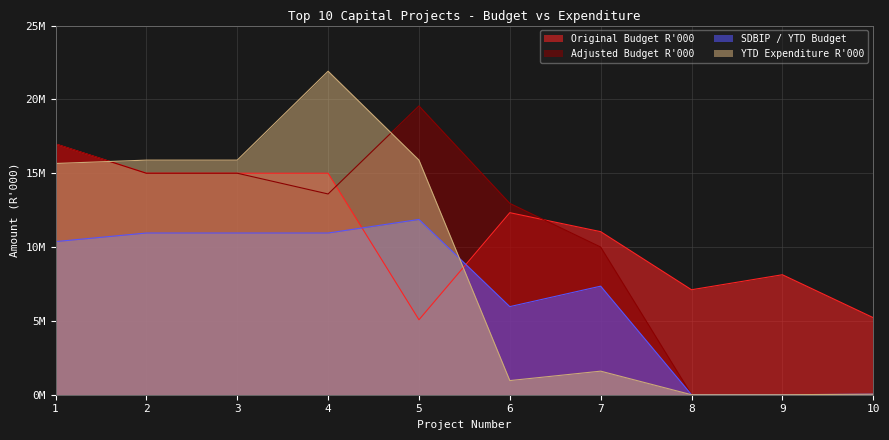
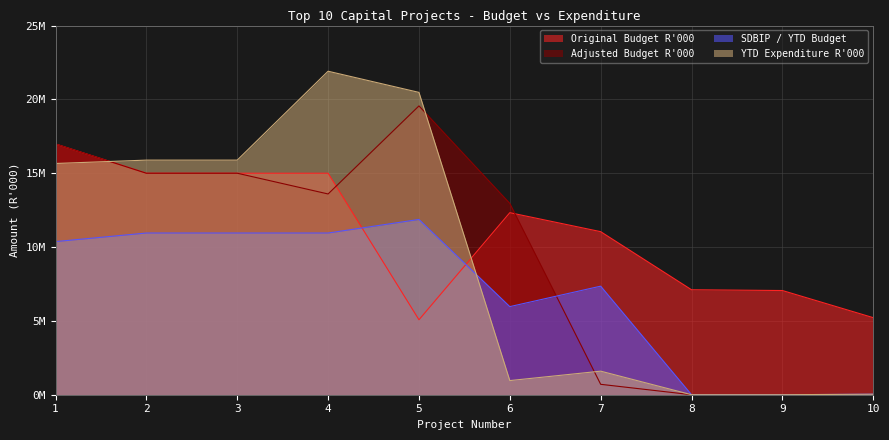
  {
    "Original Budget R'000": {
      "4": 15000000,
      "5": 5100000,
      "6": 12300000,
      "7": 11000000,
      "8": 7100000,
-     "9": 8100000,
+     "9": 7100000,
      "10": 5200000
    },
    "Adjusted Budget R'000": {
      "4": 13600000,
      "5": 19600000,
      "6": 13000000,
-     "7": 10000000
+     "7": 700000
    },
    "SDBIP / YTD Budget": {
      "1": 10400000,
      "2": 11000000,
      "3": 11000000,
      "4": 11000000,
      "5": 11900000,
      "6": 6000000,
      "7": 7400000
    },
    "YTD Expenditure R'000": {
      "1": 15700000,
      "2": 15900000,
      "3": 15900000,
      "4": 21900000,
-     "5": 15900000,
+     "5": 20500000,
      "6": 1000000,
      "7": 1600000
    }
  }
